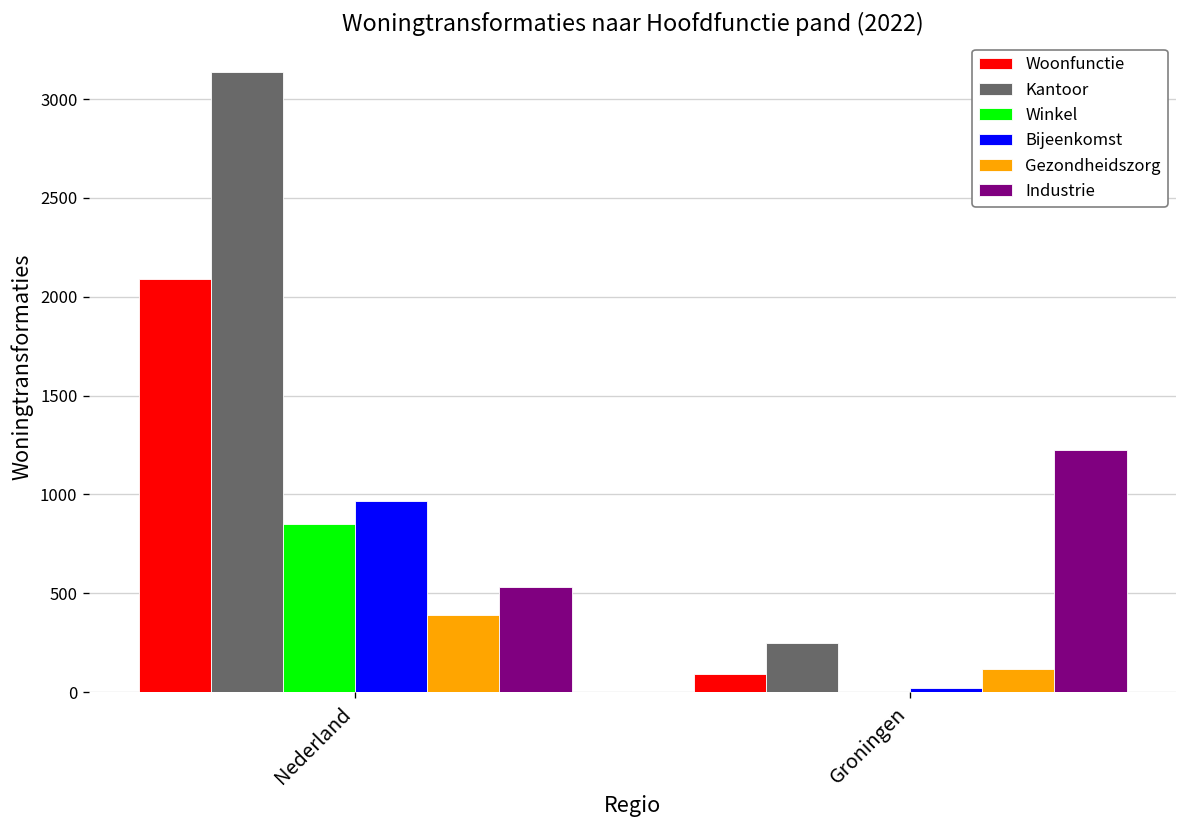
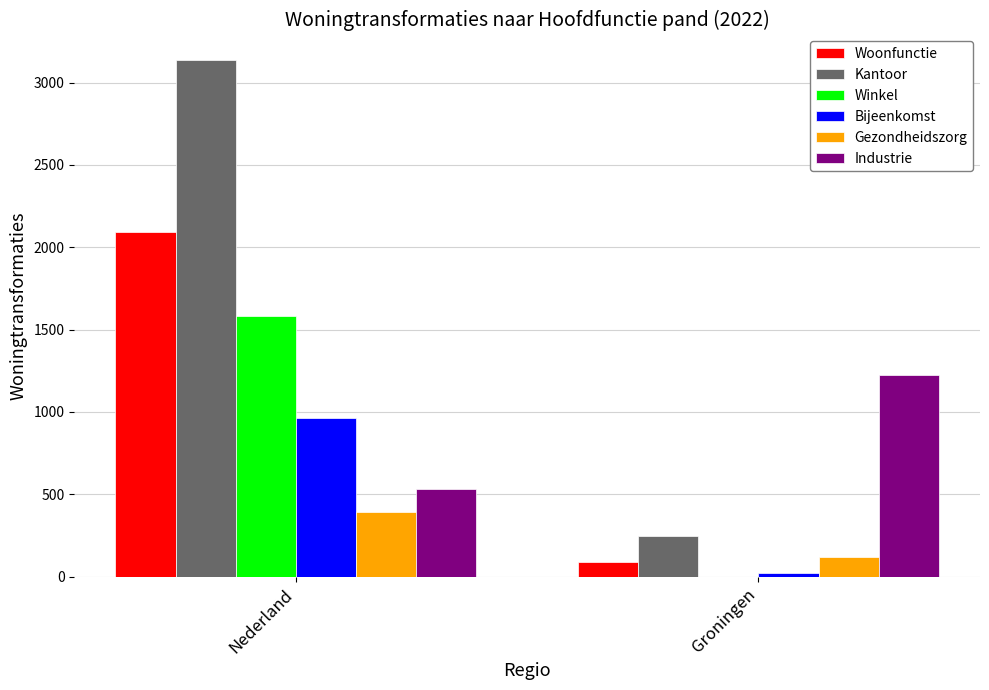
  {
    "Woonfunctie": {
      "Nederland": 2090,
      "Groningen": 90
    },
    "Kantoor": {
      "Nederland": 3140,
      "Groningen": 250
    },
    "Winkel": {
-     "Nederland": 850,
+     "Nederland": 1580,
      "Groningen": 0
    },
    "Bijeenkomst": {
      "Nederland": 970,
      "Groningen": 20
    },
    "Gezondheidszorg": {
      "Nederland": 390,
      "Groningen": 120
    },
    "Industrie": {
      "Nederland": 530,
      "Groningen": 1230
    }
  }
